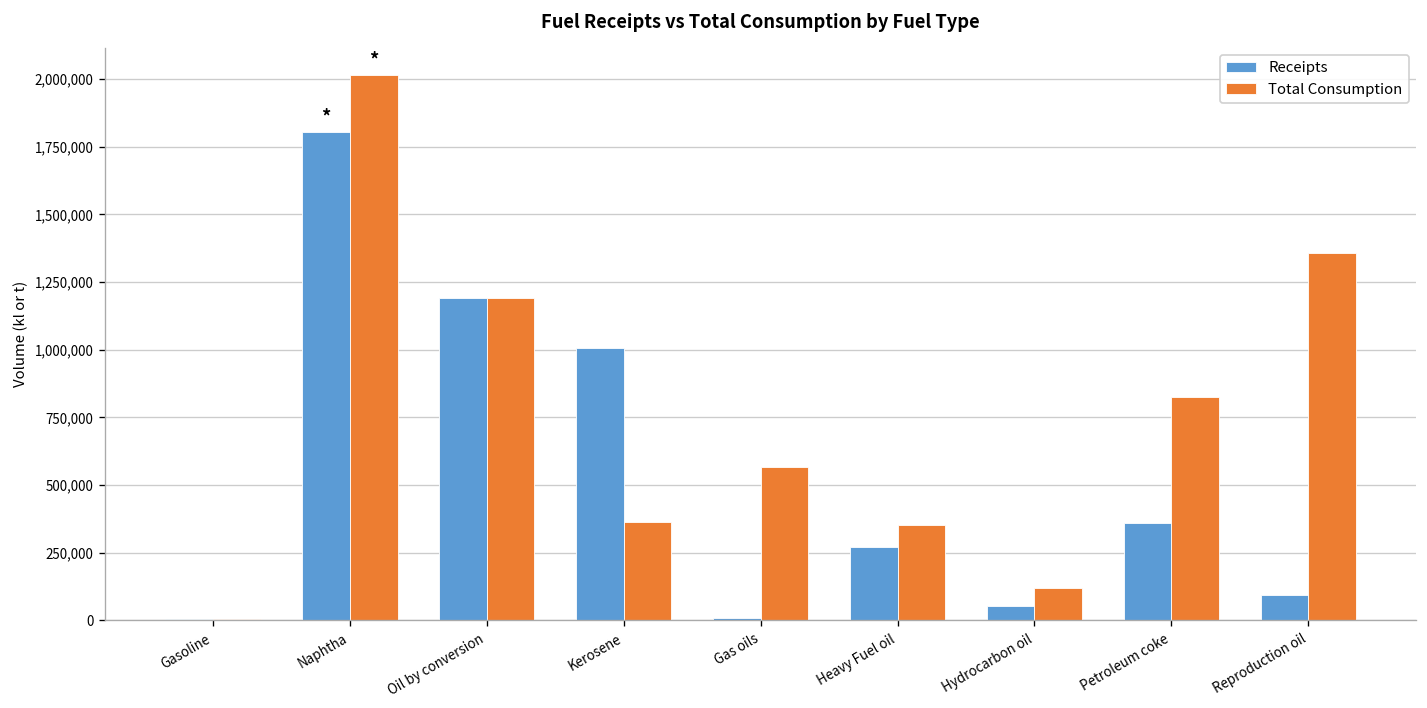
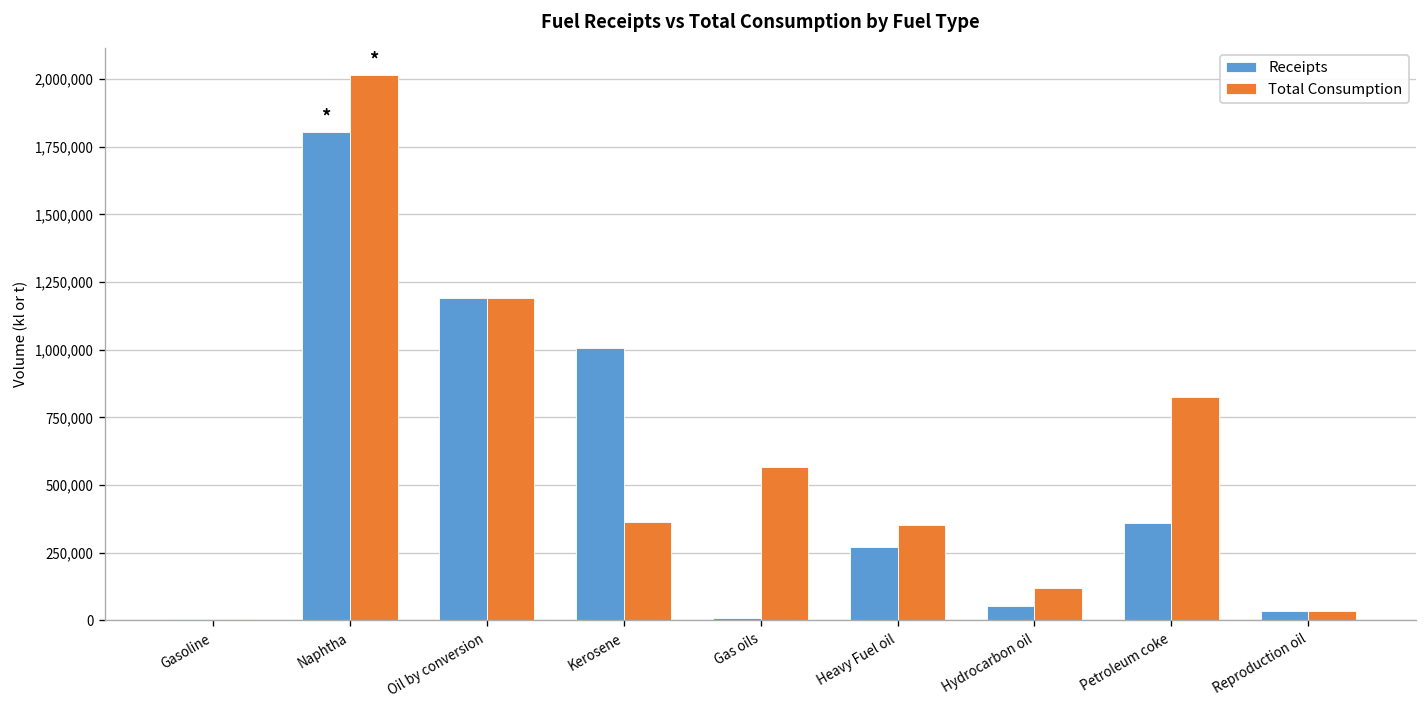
  {
    "Receipts": {
      "Naphtha": "1,800,000",
      "Oil by conversion": "1,190,000",
      "Kerosene": "1,010,000",
      "Heavy Fuel oil": "270,000",
      "Hydrocarbon oil": "50,000",
      "Petroleum coke": "360,000",
-     "Reproduction oil": "90,000"
+     "Reproduction oil": "40,000"
    },
    "Total Consumption": {
      "Naphtha": "2,020,000",
      "Oil by conversion": "1,190,000",
      "Kerosene": "370,000",
      "Gas oils": "570,000",
      "Heavy Fuel oil": "350,000",
      "Hydrocarbon oil": "120,000",
      "Petroleum coke": "820,000",
-     "Reproduction oil": "1,360,000"
+     "Reproduction oil": "40,000"
    }
  }
